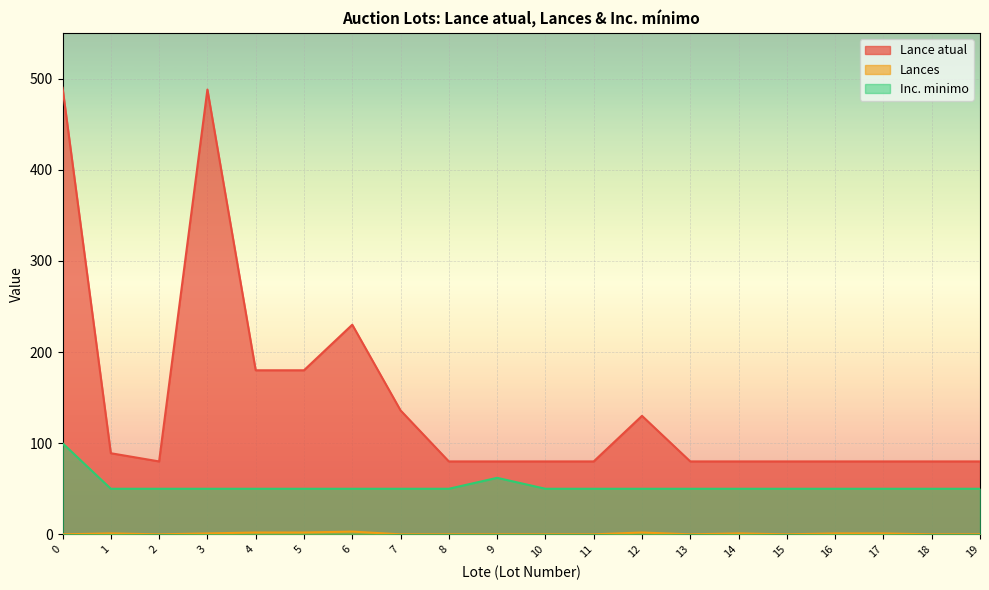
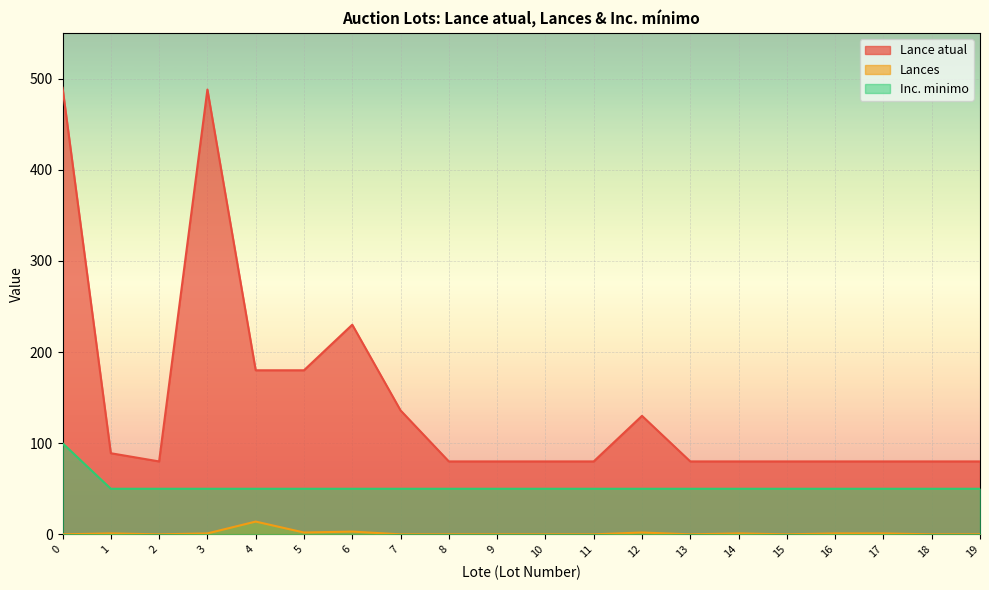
  {
    "Lance atual": {
      "0": 490,
      "1": 90,
      "2": 80,
      "3": 490,
      "4": 180,
      "5": 180,
      "6": 230,
      "7": 140,
      "8": 80,
      "9": 80,
      "10": 80,
      "11": 80,
      "12": 130,
      "13": 80,
      "14": 80,
      "15": 80,
      "16": 80,
      "17": 80,
      "18": 80,
      "19": 80
    },
    "Lances": {
      "0": 0,
      "1": 0,
      "2": 0,
      "3": 0,
-     "4": 0,
+     "4": 10,
      "5": 0,
      "6": 0,
      "7": 0,
      "8": 0,
      "9": 0,
      "10": 0,
      "11": 0,
      "12": 0,
      "13": 0,
      "14": 0,
      "15": 0,
      "16": 0,
      "17": 0,
      "18": 0,
      "19": 0
    },
    "Inc. minimo": {
      "0": 100,
      "1": 50,
      "2": 50,
      "3": 50,
      "4": 50,
      "5": 50,
      "6": 50,
      "7": 50,
      "8": 50,
-     "9": 60,
+     "9": 50,
      "10": 50,
      "11": 50,
      "12": 50,
      "13": 50,
      "14": 50,
      "15": 50,
      "16": 50,
      "17": 50,
      "18": 50,
      "19": 50
    }
  }
